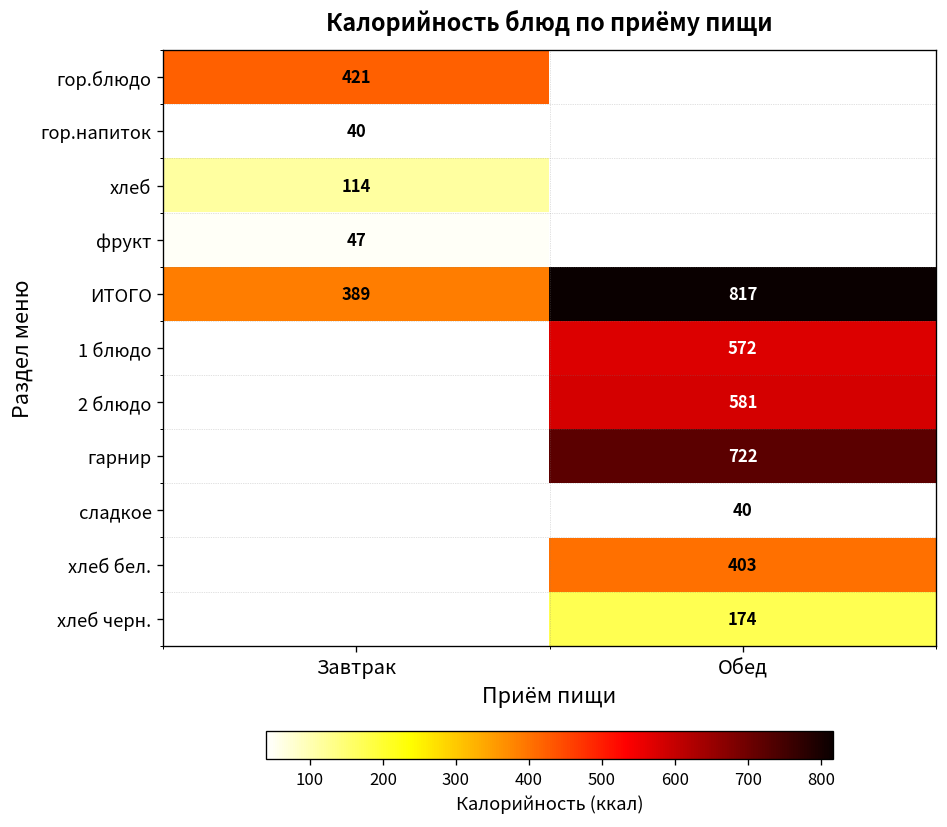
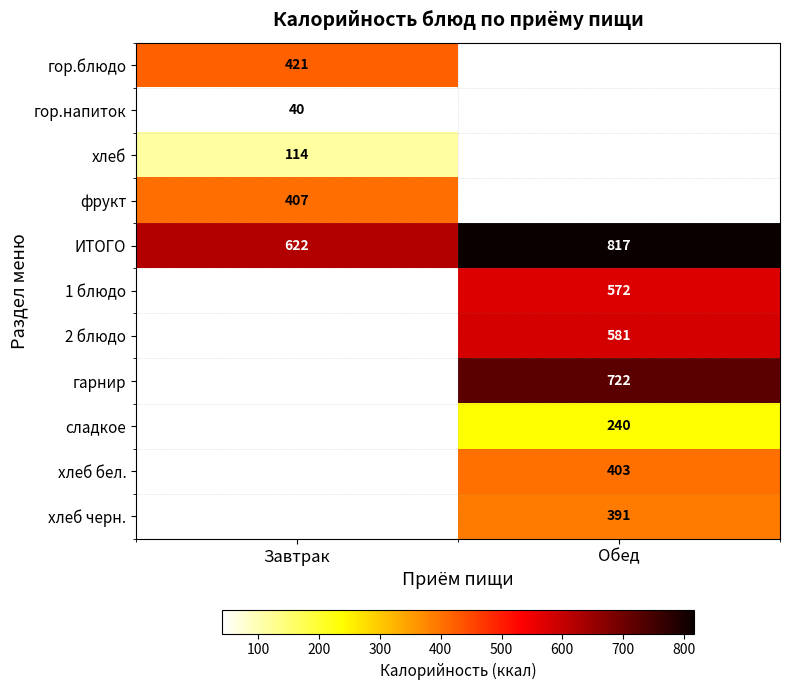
  {
    "гор.блюдо": {
      "Завтрак": 421
    },
    "гор.напиток": {
      "Завтрак": 40
    },
    "хлеб": {
      "Завтрак": 114
    },
    "фрукт": {
-     "Завтрак": 47
+     "Завтрак": 407
    },
    "ИТОГО": {
-     "Завтрак": 389,
+     "Завтрак": 622,
      "Обед": 817
    },
    "1 блюдо": {
      "Обед": 572
    },
    "2 блюдо": {
      "Обед": 581
    },
    "гарнир": {
      "Обед": 722
    },
    "сладкое": {
-     "Обед": 40
+     "Обед": 240
    },
    "хлеб бел.": {
      "Обед": 403
    },
    "хлеб черн.": {
-     "Обед": 174
+     "Обед": 391
    }
  }
